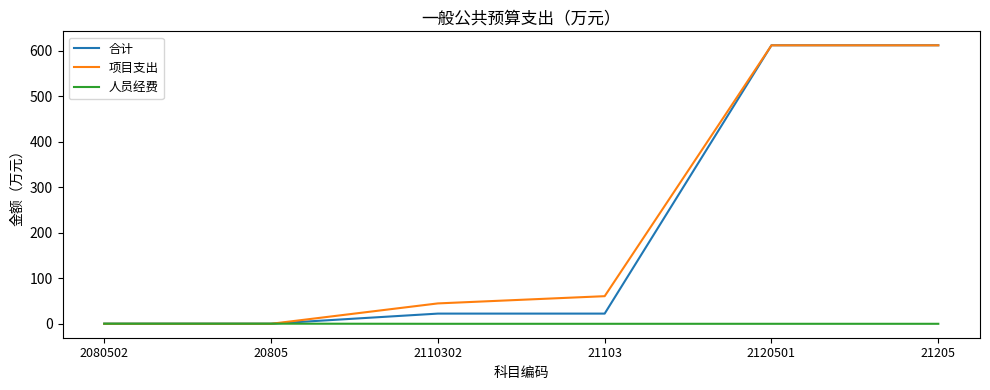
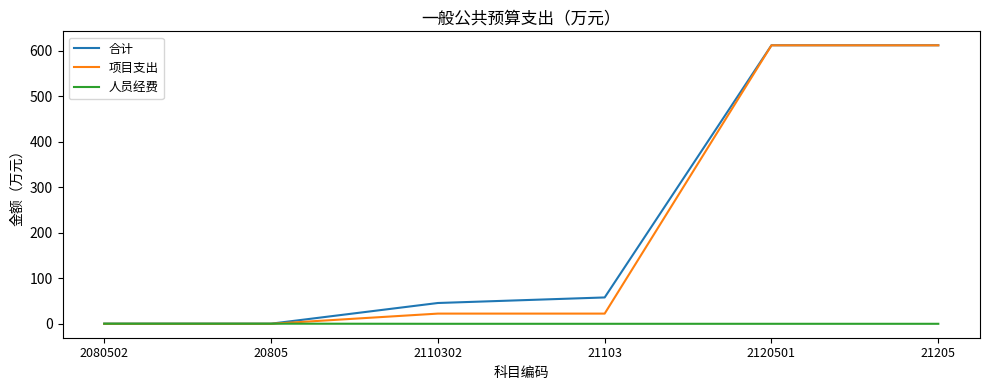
  {
    "合计": {
-     "2110302": 20,
-     "21103": 20
+     "2110302": 50,
+     "21103": 60
    },
    "项目支出": {
-     "2110302": 40,
-     "21103": 60
+     "2110302": 20,
+     "21103": 20
    },
    "人员经费": {
      "2110302": 0,
      "21103": 0,
      "2120501": 0,
      "21205": 0
    }
  }
